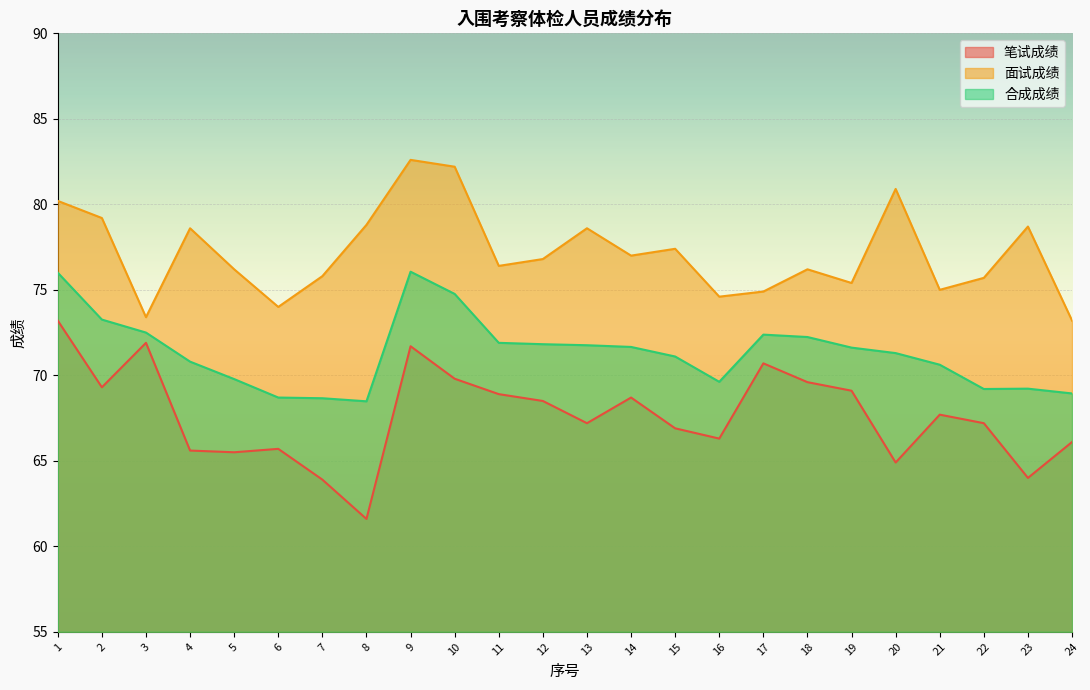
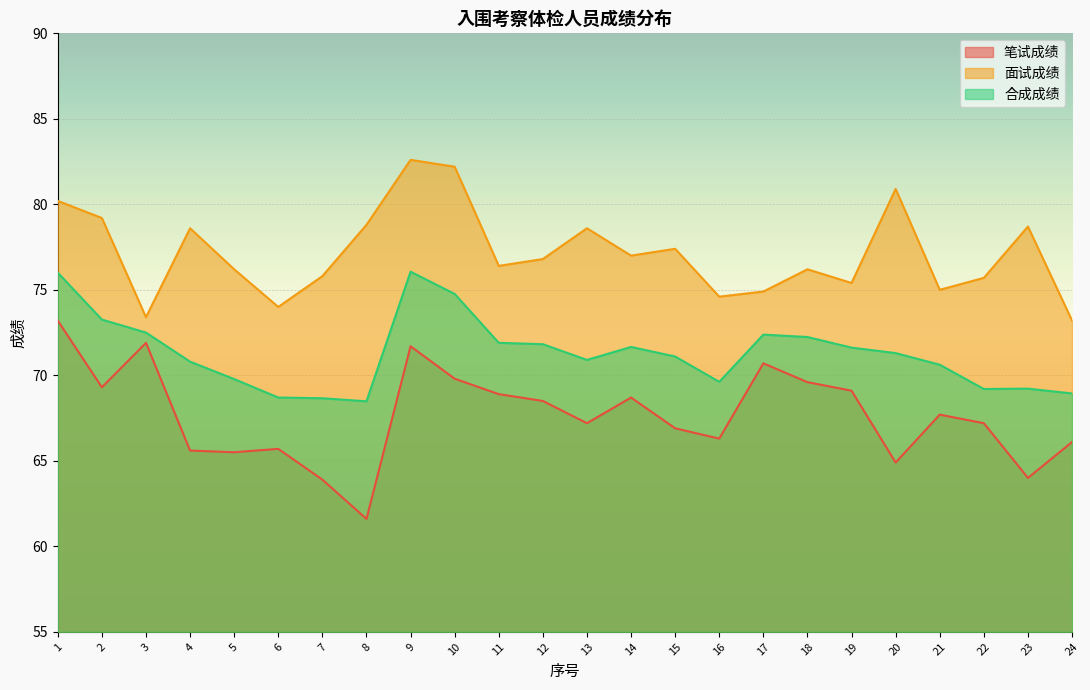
  {
    "笔试成绩": {
      "1": 73.2,
      "2": 69.3,
      "3": 71.9,
      "4": 65.6,
      "5": 65.5,
      "6": 65.7,
      "7": 63.9,
      "8": 61.6,
      "9": 71.7,
      "10": 69.8,
      "11": 68.9,
      "12": 68.5,
      "13": 67.2,
      "14": 68.7,
      "15": 66.9,
      "16": 66.3,
      "17": 70.7,
      "18": 69.6,
      "19": 69.1,
      "20": 64.9,
      "21": 67.7,
      "22": 67.2,
      "23": 64.0,
      "24": 66.1
    },
    "面试成绩": {
      "1": 80.2,
      "2": 79.2,
      "3": 73.4,
      "4": 78.6,
      "5": 76.2,
      "6": 74.0,
      "7": 75.8,
      "8": 78.8,
      "9": 82.6,
      "10": 82.2,
      "11": 76.4,
      "12": 76.8,
      "13": 78.6,
      "14": 77.0,
      "15": 77.4,
      "16": 74.6,
      "17": 74.9,
      "18": 76.2,
      "19": 75.4,
      "20": 80.9,
      "21": 75.0,
      "22": 75.7,
      "23": 78.7,
      "24": 73.2
    },
    "合成成绩": {
      "1": 76.0,
      "2": 73.3,
      "3": 72.5,
      "4": 70.8,
      "5": 69.8,
      "6": 68.7,
      "7": 68.7,
      "8": 68.5,
      "9": 76.1,
      "10": 74.8,
      "11": 71.9,
      "12": 71.8,
-     "13": 71.8,
+     "13": 70.9,
      "14": 71.7,
      "15": 71.1,
      "16": 69.6,
      "17": 72.4,
      "18": 72.2,
      "19": 71.6,
      "20": 71.3,
      "21": 70.6,
      "22": 69.2,
      "23": 69.2,
      "24": 68.9
    }
  }
